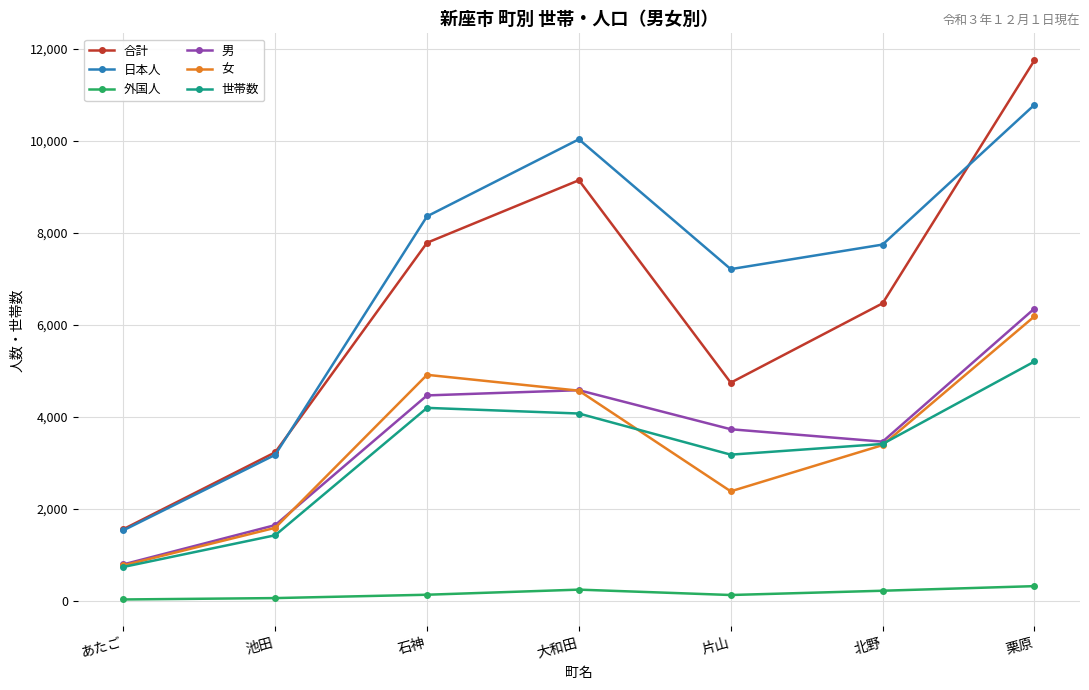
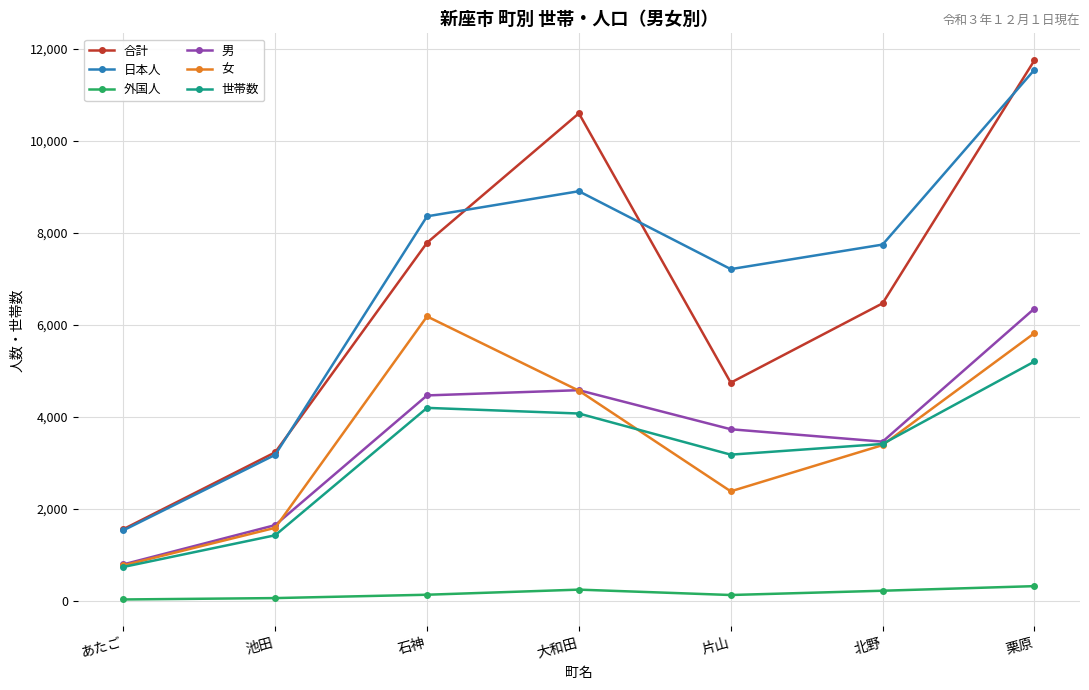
  {
    "合計": {
      "石神": "7,800",
-     "大和田": "9,100",
+     "大和田": "10,600",
      "片山": "4,700",
      "北野": "6,500",
      "栗原": "11,800"
    },
    "日本人": {
      "石神": "8,400",
-     "大和田": "10,000",
+     "大和田": "8,900",
      "片山": "7,200",
      "北野": "7,700",
-     "栗原": "10,800"
+     "栗原": "11,600"
    },
    "男": {
      "池田": "1,600",
      "石神": "4,500",
      "片山": "3,700",
      "栗原": "6,400"
    },
    "女": {
      "池田": "1,600",
-     "石神": "4,900",
+     "石神": "6,200",
      "片山": "2,400",
-     "栗原": "6,200"
+     "栗原": "5,800"
    }
  }
